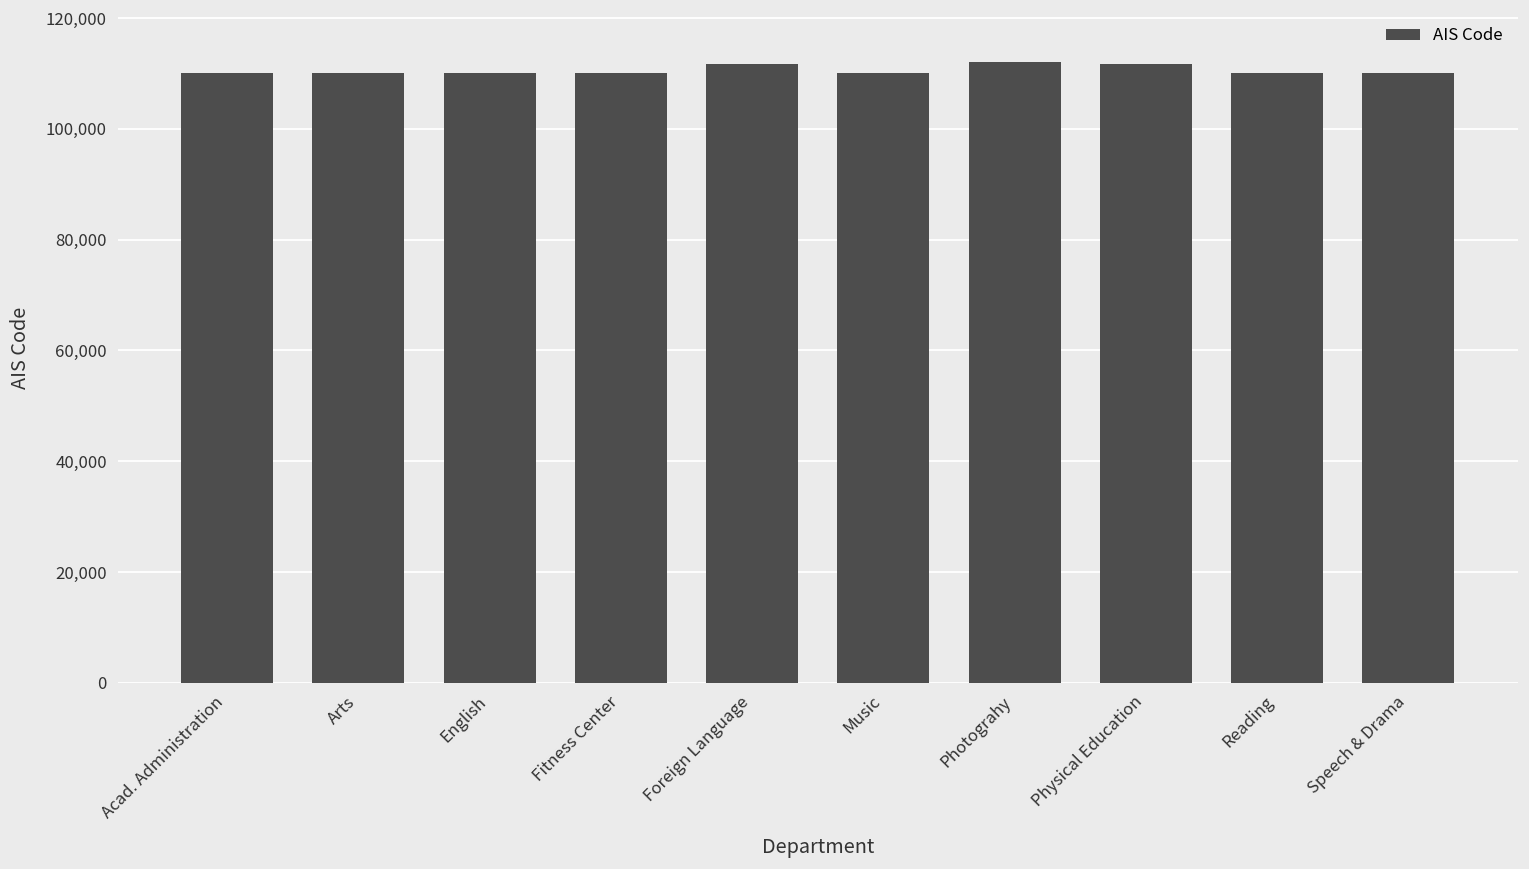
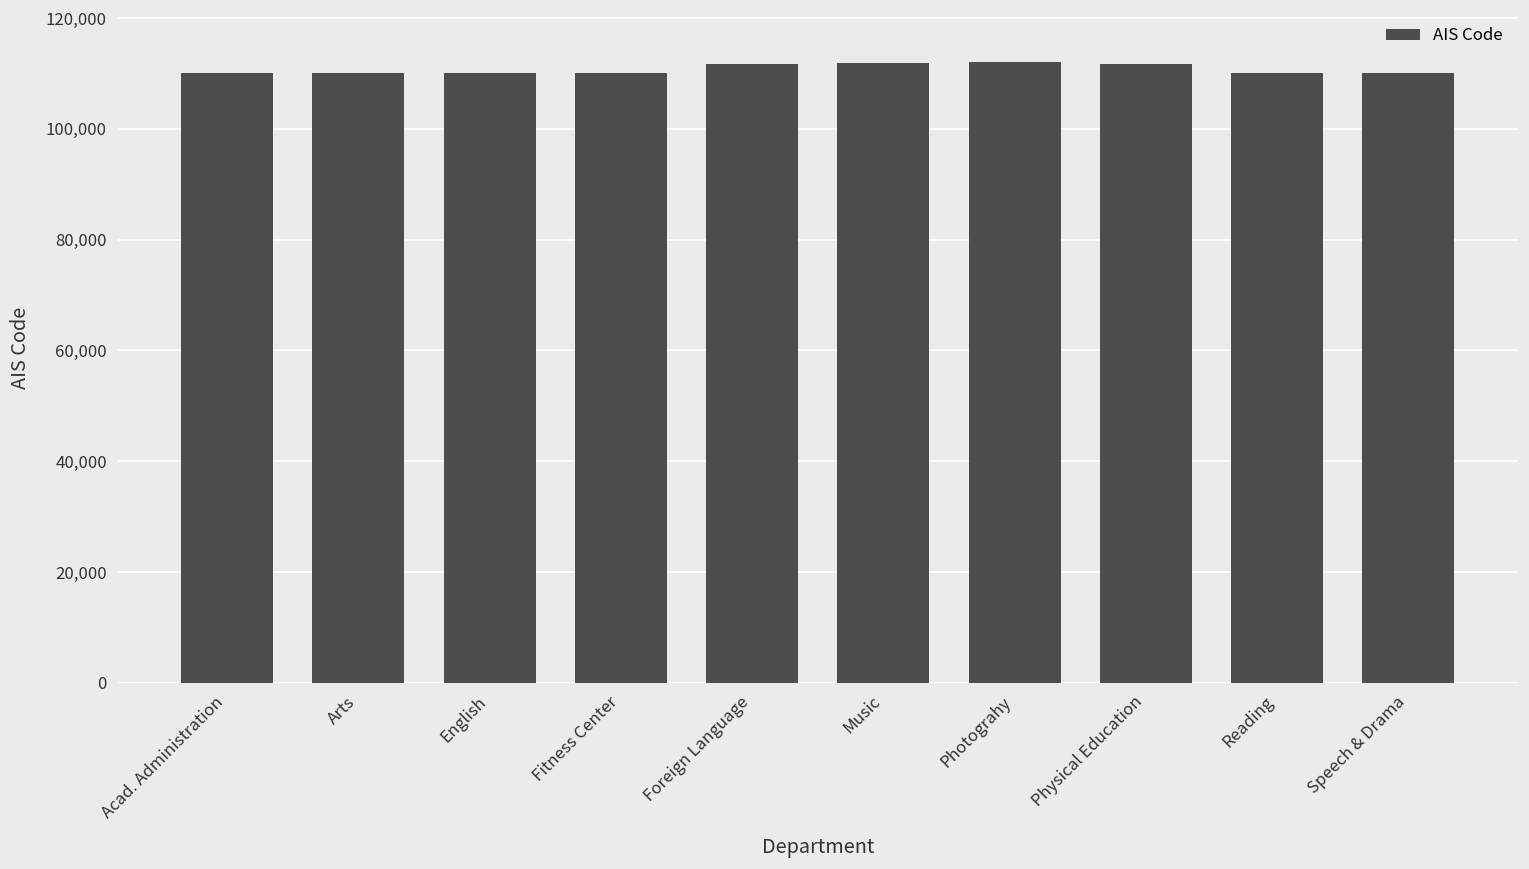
  {
    "Acad. Administration": "110,000",
    "Arts": "110,000",
    "English": "110,000",
    "Fitness Center": "110,000",
    "Foreign Language": "112,000",
-   "Music": "110,000",
+   "Music": "112,000",
    "Photograhy": "112,000",
    "Physical Education": "112,000",
    "Reading": "110,000",
    "Speech & Drama": "110,000"
  }
